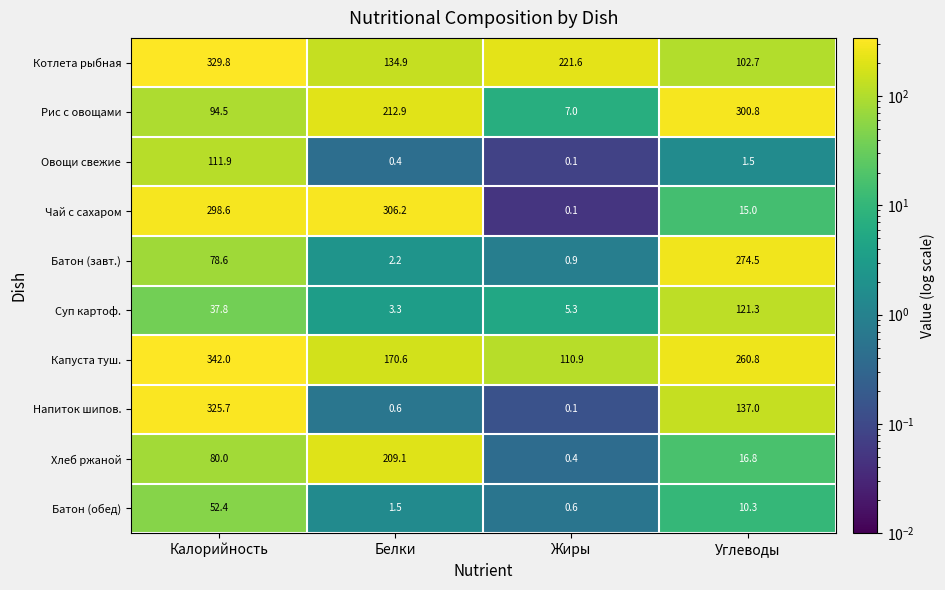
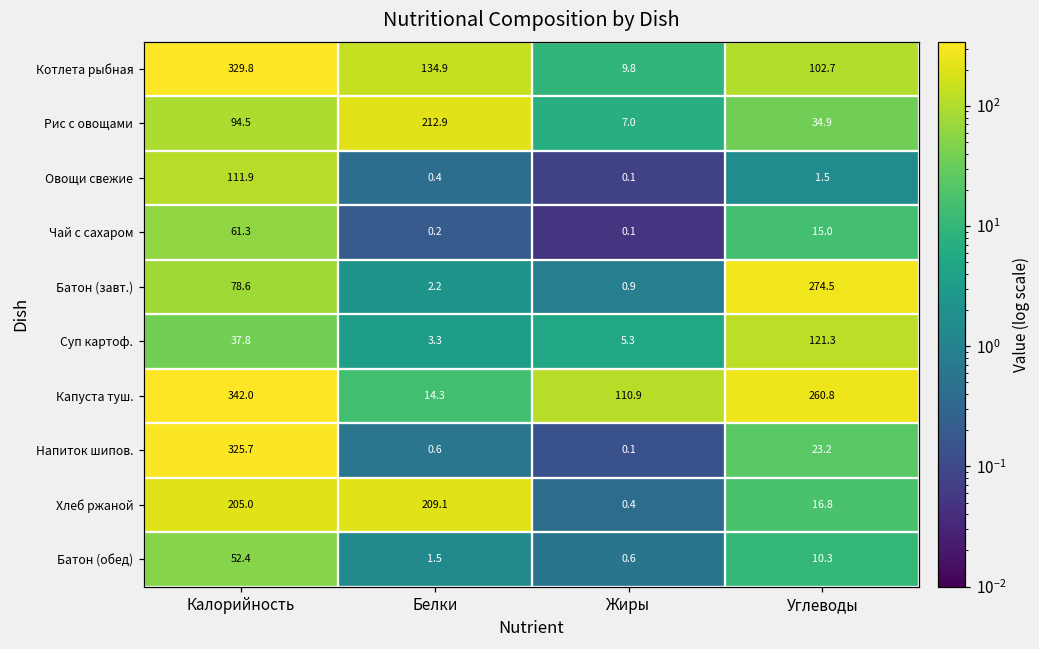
  {
    "Котлета рыбная": {
      "Калорийность": 329.8,
      "Белки": 134.9,
-     "Жиры": 221.6,
+     "Жиры": 9.8,
      "Углеводы": 102.7
    },
    "Рис с овощами": {
      "Калорийность": 94.5,
      "Белки": 212.9,
      "Жиры": 7.0,
-     "Углеводы": 300.8
+     "Углеводы": 34.9
    },
    "Овощи свежие": {
      "Калорийность": 111.9,
      "Белки": 0.4,
      "Жиры": 0.1,
      "Углеводы": 1.5
    },
    "Чай с сахаром": {
-     "Калорийность": 298.6,
-     "Белки": 306.2,
+     "Калорийность": 61.3,
+     "Белки": 0.2,
      "Жиры": 0.1,
      "Углеводы": 15.0
    },
    "Батон (завт.)": {
      "Калорийность": 78.6,
      "Белки": 2.2,
      "Жиры": 0.9,
      "Углеводы": 274.5
    },
    "Суп картоф.": {
      "Калорийность": 37.8,
      "Белки": 3.3,
      "Жиры": 5.3,
      "Углеводы": 121.3
    },
    "Капуста туш.": {
      "Калорийность": 342.0,
-     "Белки": 170.6,
+     "Белки": 14.3,
      "Жиры": 110.9,
      "Углеводы": 260.8
    },
    "Напиток шипов.": {
      "Калорийность": 325.7,
      "Белки": 0.6,
      "Жиры": 0.1,
-     "Углеводы": 137.0
+     "Углеводы": 23.2
    },
    "Хлеб ржаной": {
-     "Калорийность": 80.0,
+     "Калорийность": 205.0,
      "Белки": 209.1,
      "Жиры": 0.4,
      "Углеводы": 16.8
    },
    "Батон (обед)": {
      "Калорийность": 52.4,
      "Белки": 1.5,
      "Жиры": 0.6,
      "Углеводы": 10.3
    }
  }
